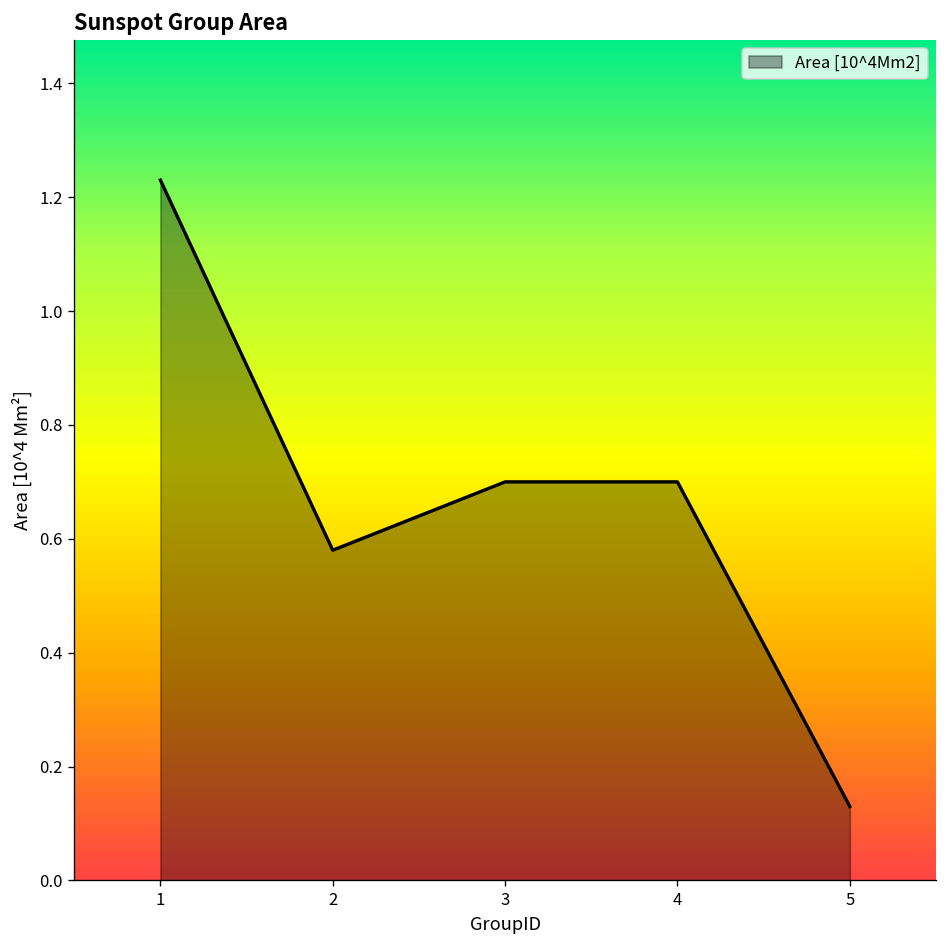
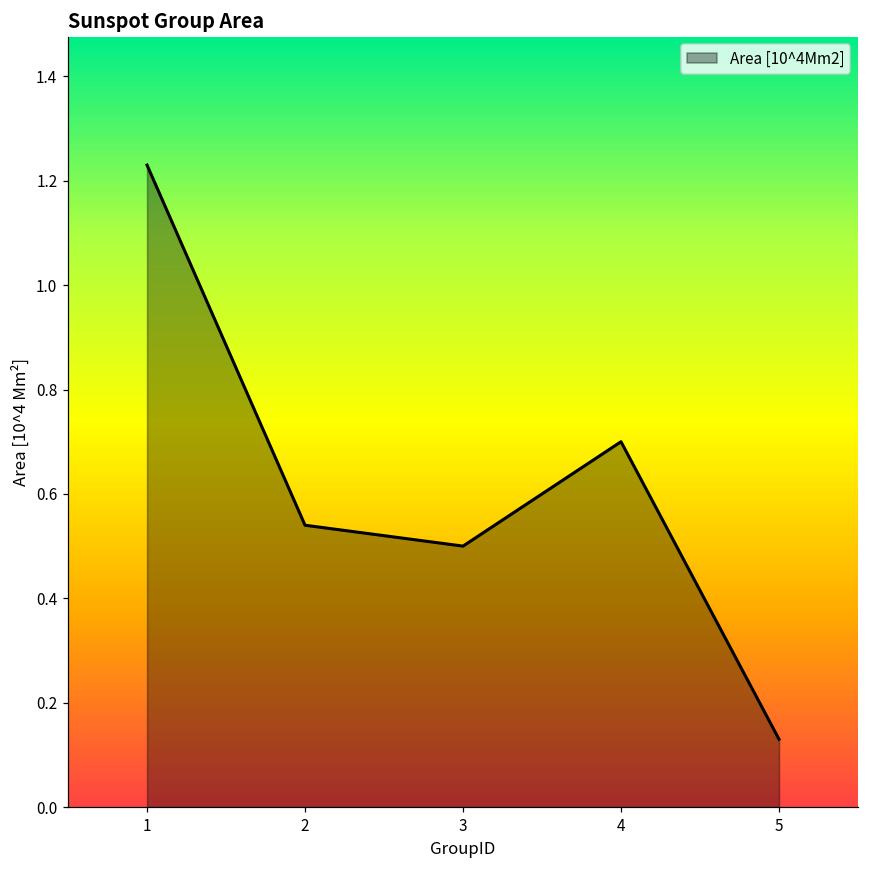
  {
    "1": 1.23,
-   "2": 0.58,
-   "3": 0.7,
+   "2": 0.54,
+   "3": 0.5,
    "4": 0.70,
    "5": 0.13
  }
